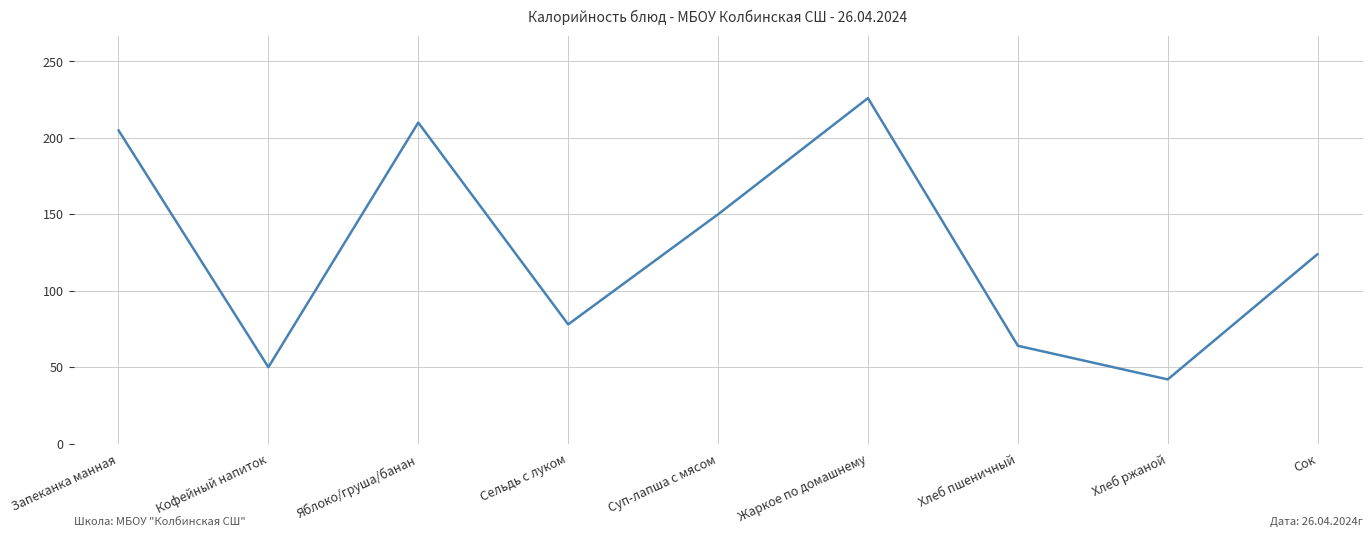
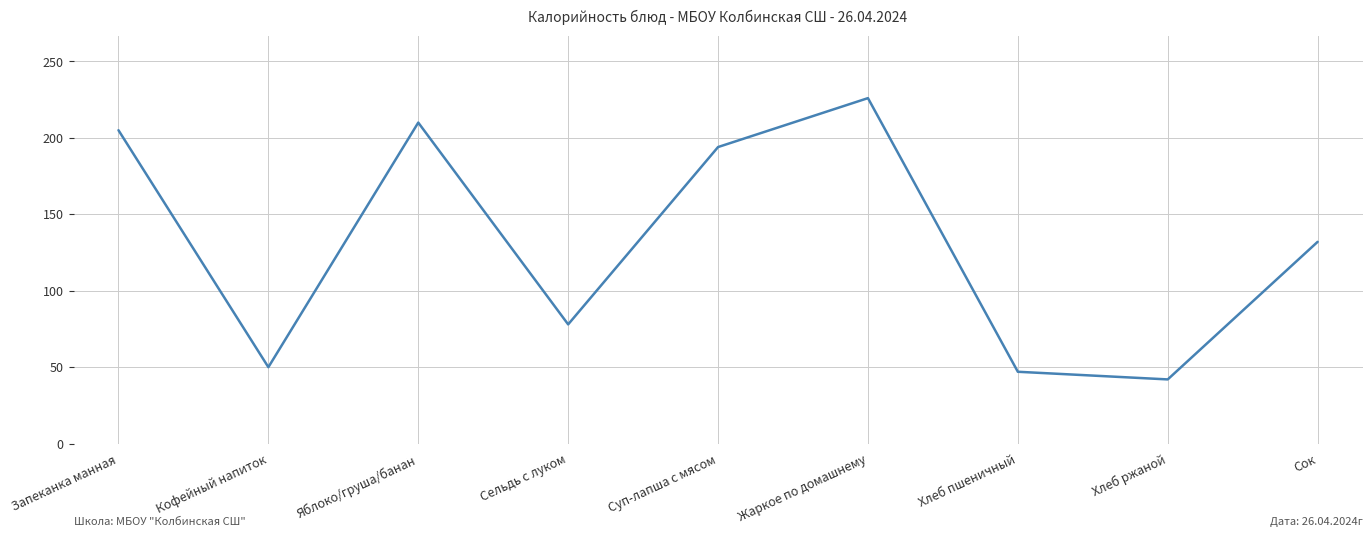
  {
    "Запеканка манная": 205,
    "Кофейный напиток": 50,
    "Яблоко/груша/банан": 210,
    "Сельдь с луком": 78,
-   "Суп-лапша с мясом": 150,
+   "Суп-лапша с мясом": 194,
    "Жаркое по домашнему": 226,
-   "Хлеб пшеничный": 64,
+   "Хлеб пшеничный": 47,
    "Хлеб ржаной": 42,
-   "Сок": 124
+   "Сок": 132
  }
